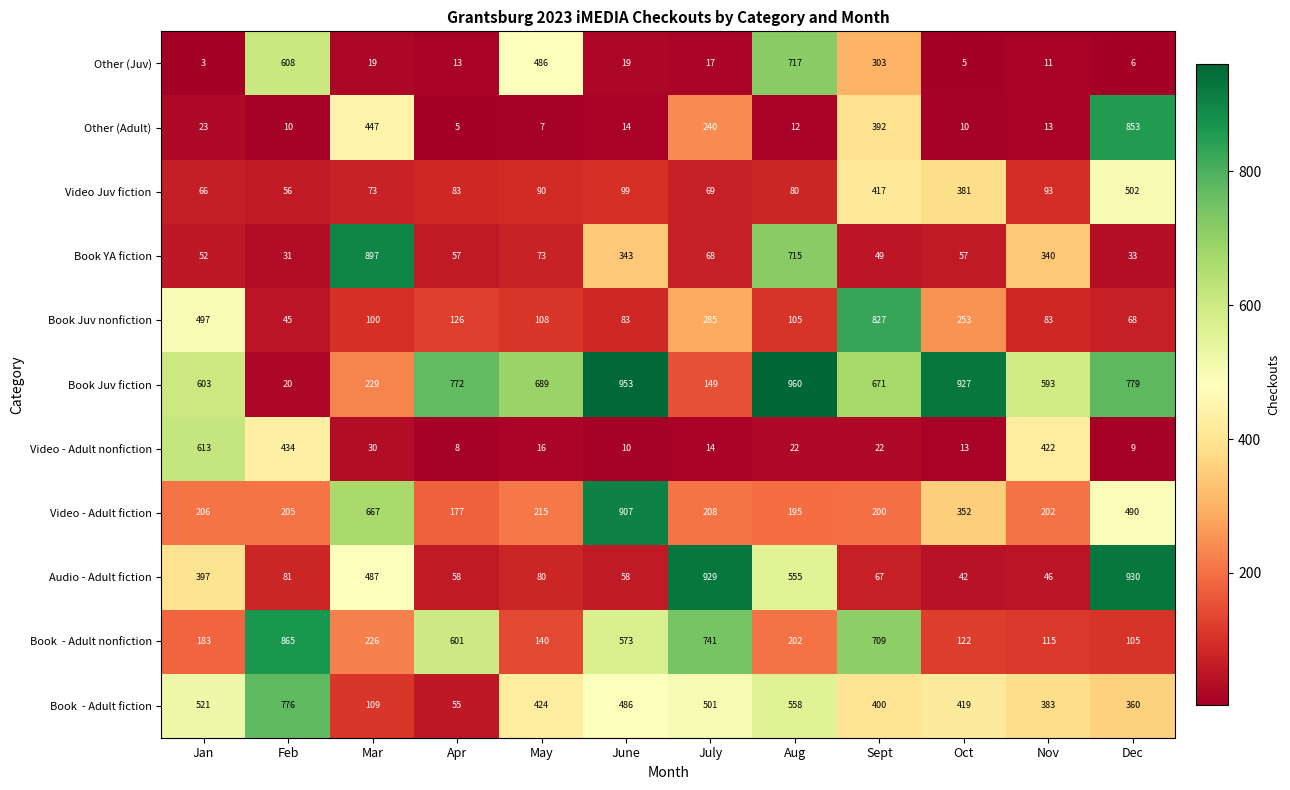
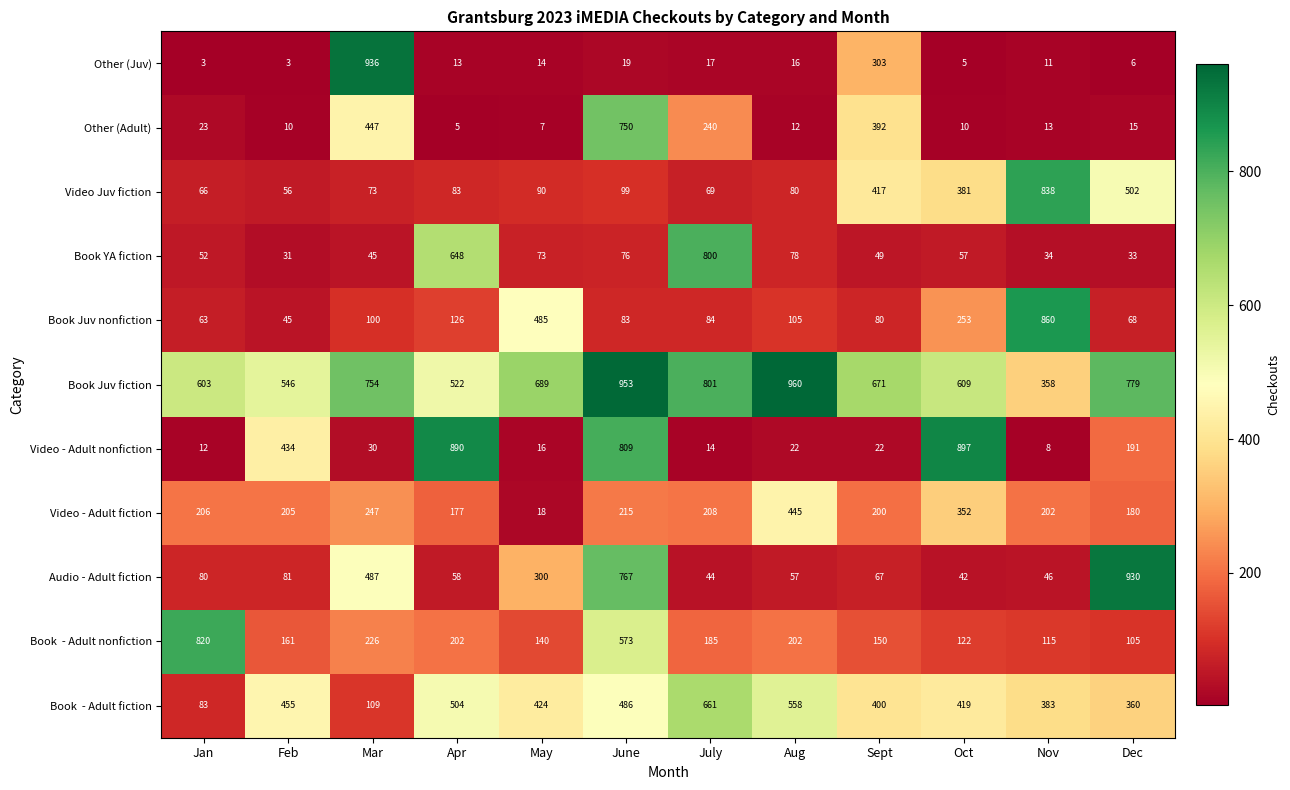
  {
    "Other (Juv)": {
      "Jan": 3,
-     "Feb": 608,
-     "Mar": 19,
+     "Feb": 3,
+     "Mar": 936,
      "Apr": 13,
-     "May": 486,
+     "May": 14,
      "June": 19,
      "July": 17,
-     "Aug": 717,
+     "Aug": 16,
      "Sept": 303,
      "Oct": 5,
      "Nov": 11,
      "Dec": 6
    },
    "Other (Adult)": {
      "Jan": 23,
      "Feb": 10,
      "Mar": 447,
      "Apr": 5,
      "May": 7,
-     "June": 14,
+     "June": 750,
      "July": 240,
      "Aug": 12,
      "Sept": 392,
      "Oct": 10,
      "Nov": 13,
-     "Dec": 853
+     "Dec": 15
    },
    "Video Juv fiction": {
      "Jan": 66,
      "Feb": 56,
      "Mar": 73,
      "Apr": 83,
      "May": 90,
      "June": 99,
      "July": 69,
      "Aug": 80,
      "Sept": 417,
      "Oct": 381,
-     "Nov": 93,
+     "Nov": 838,
      "Dec": 502
    },
    "Book YA fiction": {
      "Jan": 52,
      "Feb": 31,
-     "Mar": 897,
-     "Apr": 57,
+     "Mar": 45,
+     "Apr": 648,
      "May": 73,
-     "June": 343,
-     "July": 68,
-     "Aug": 715,
+     "June": 76,
+     "July": 800,
+     "Aug": 78,
      "Sept": 49,
      "Oct": 57,
-     "Nov": 340,
+     "Nov": 34,
      "Dec": 33
    },
    "Book Juv nonfiction": {
-     "Jan": 497,
+     "Jan": 63,
      "Feb": 45,
      "Mar": 100,
      "Apr": 126,
-     "May": 108,
+     "May": 485,
      "June": 83,
-     "July": 285,
+     "July": 84,
      "Aug": 105,
-     "Sept": 827,
+     "Sept": 80,
      "Oct": 253,
-     "Nov": 83,
+     "Nov": 860,
      "Dec": 68
    },
    "Book Juv fiction": {
      "Jan": 603,
-     "Feb": 20,
-     "Mar": 229,
-     "Apr": 772,
+     "Feb": 546,
+     "Mar": 754,
+     "Apr": 522,
      "May": 689,
      "June": 953,
-     "July": 149,
+     "July": 801,
      "Aug": 960,
      "Sept": 671,
-     "Oct": 927,
-     "Nov": 593,
+     "Oct": 609,
+     "Nov": 358,
      "Dec": 779
    },
    "Video - Adult nonfiction": {
-     "Jan": 613,
+     "Jan": 12,
      "Feb": 434,
      "Mar": 30,
-     "Apr": 8,
+     "Apr": 890,
      "May": 16,
-     "June": 10,
+     "June": 809,
      "July": 14,
      "Aug": 22,
      "Sept": 22,
-     "Oct": 13,
-     "Nov": 422,
-     "Dec": 9
+     "Oct": 897,
+     "Nov": 8,
+     "Dec": 191
    },
    "Video - Adult fiction": {
      "Jan": 206,
      "Feb": 205,
-     "Mar": 667,
+     "Mar": 247,
      "Apr": 177,
-     "May": 215,
-     "June": 907,
+     "May": 18,
+     "June": 215,
      "July": 208,
-     "Aug": 195,
+     "Aug": 445,
      "Sept": 200,
      "Oct": 352,
      "Nov": 202,
-     "Dec": 490
+     "Dec": 180
    },
    "Audio - Adult fiction": {
-     "Jan": 397,
+     "Jan": 80,
      "Feb": 81,
      "Mar": 487,
      "Apr": 58,
-     "May": 80,
-     "June": 58,
-     "July": 929,
-     "Aug": 555,
+     "May": 300,
+     "June": 767,
+     "July": 44,
+     "Aug": 57,
      "Sept": 67,
      "Oct": 42,
      "Nov": 46,
      "Dec": 930
    },
    "Book - Adult nonfiction": {
-     "Jan": 183,
-     "Feb": 865,
+     "Jan": 820,
+     "Feb": 161,
      "Mar": 226,
-     "Apr": 601,
+     "Apr": 202,
      "May": 140,
      "June": 573,
-     "July": 741,
+     "July": 185,
      "Aug": 202,
-     "Sept": 709,
+     "Sept": 150,
      "Oct": 122,
      "Nov": 115,
      "Dec": 105
    },
    "Book - Adult fiction": {
-     "Jan": 521,
-     "Feb": 776,
+     "Jan": 83,
+     "Feb": 455,
      "Mar": 109,
-     "Apr": 55,
+     "Apr": 504,
      "May": 424,
      "June": 486,
-     "July": 501,
+     "July": 661,
      "Aug": 558,
      "Sept": 400,
      "Oct": 419,
      "Nov": 383,
      "Dec": 360
    }
  }
